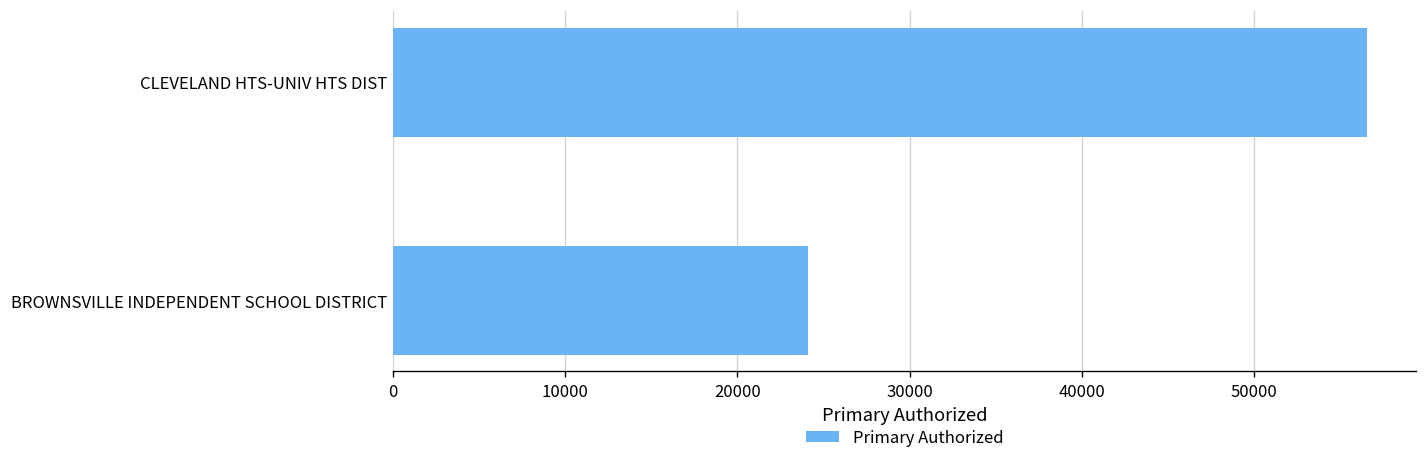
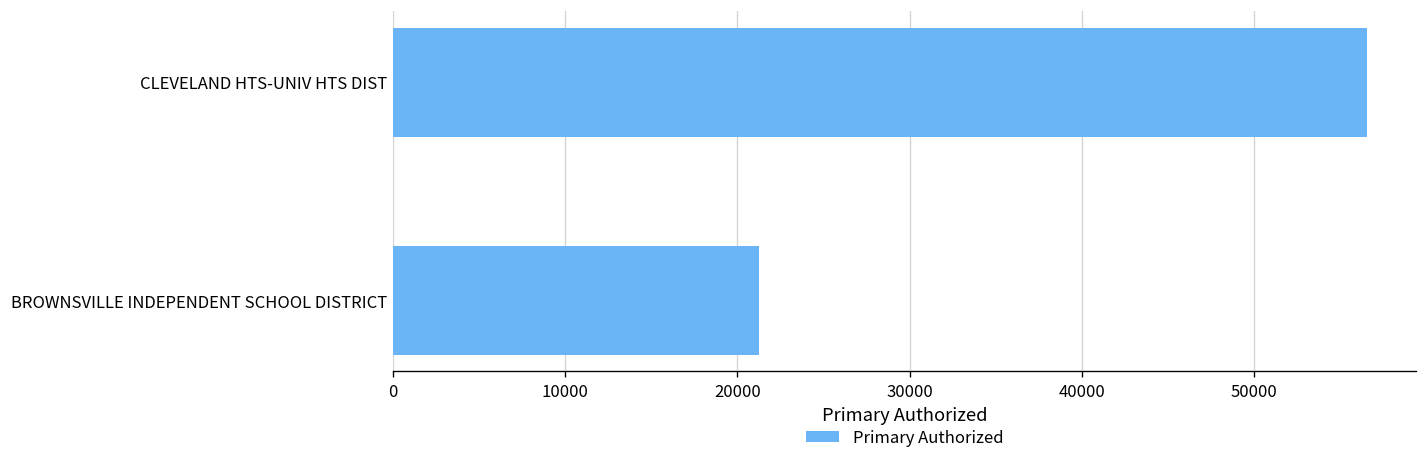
  {
    "CLEVELAND HTS-UNIV HTS DIST": 56600,
-   "BROWNSVILLE INDEPENDENT SCHOOL DISTRICT": 24100
+   "BROWNSVILLE INDEPENDENT SCHOOL DISTRICT": 21200
  }
